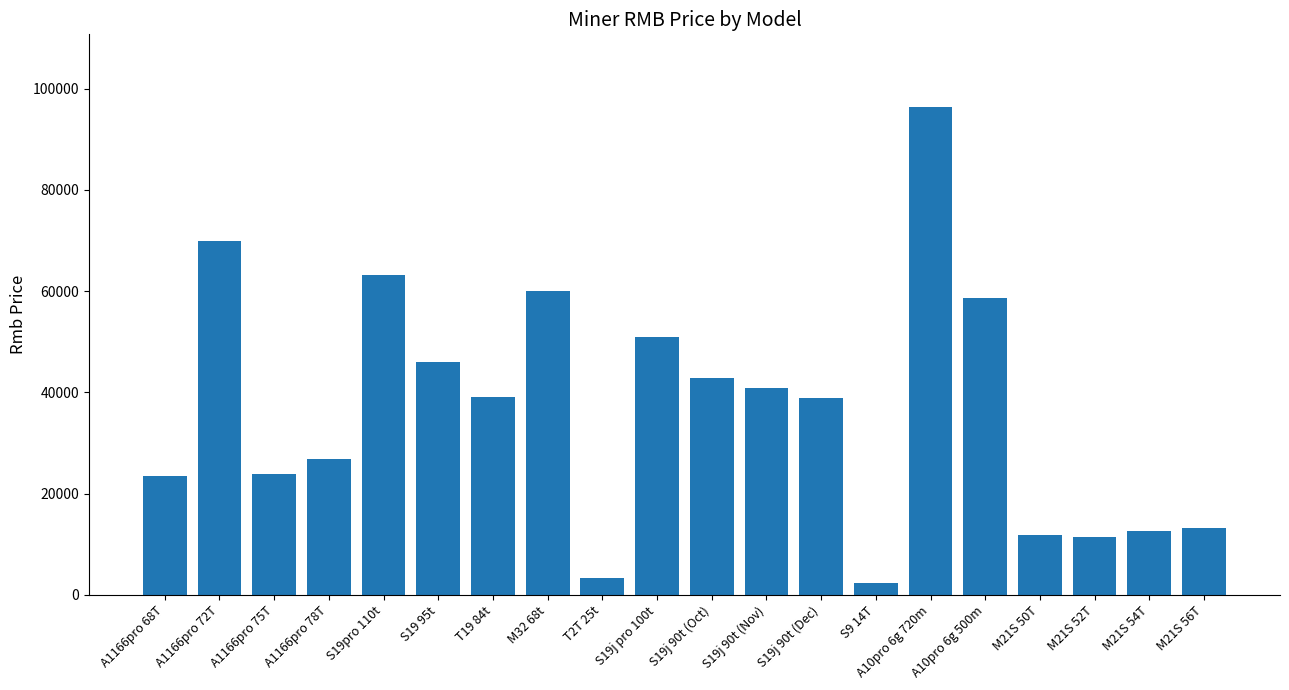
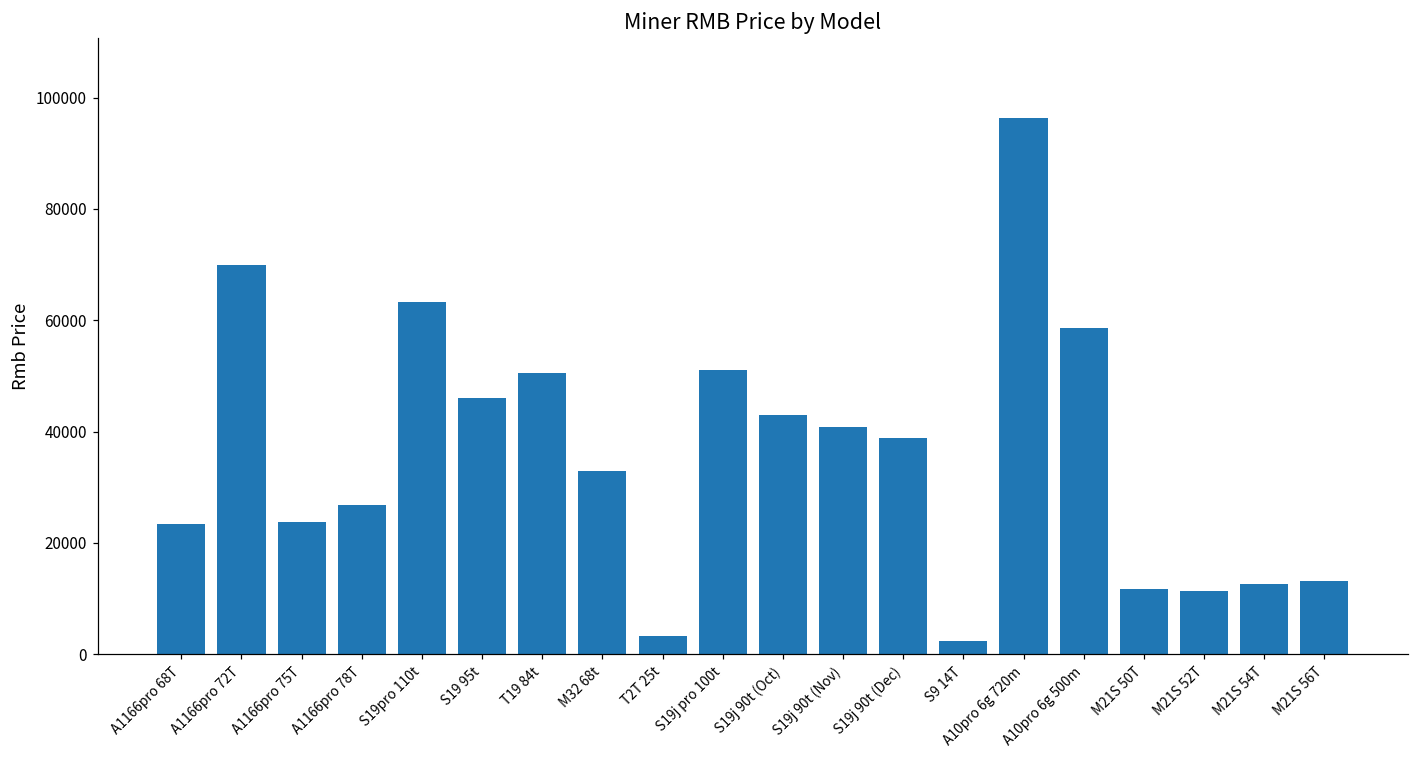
  {
    "A1166pro 68T": 23000,
    "A1166pro 72T": 70000,
    "A1166pro 75T": 24000,
    "A1166pro 78T": 27000,
    "S19pro 110t": 63000,
    "S19 95t": 46000,
-   "T19 84t": 39000,
-   "M32 68t": 60000,
+   "T19 84t": 51000,
+   "M32 68t": 33000,
    "T2T 25t": 3000,
    "S19j pro 100t": 51000,
    "S19j 90t (Oct)": 43000,
    "S19j 90t (Nov)": 41000,
    "S19j 90t (Dec)": 39000,
    "S9 14T": 2000,
    "A10pro 6g 720m": 96000,
    "A10pro 6g 500m": 59000,
    "M21S 50T": 12000,
    "M21S 52T": 11000,
    "M21S 54T": 13000,
    "M21S 56T": 13000
  }
